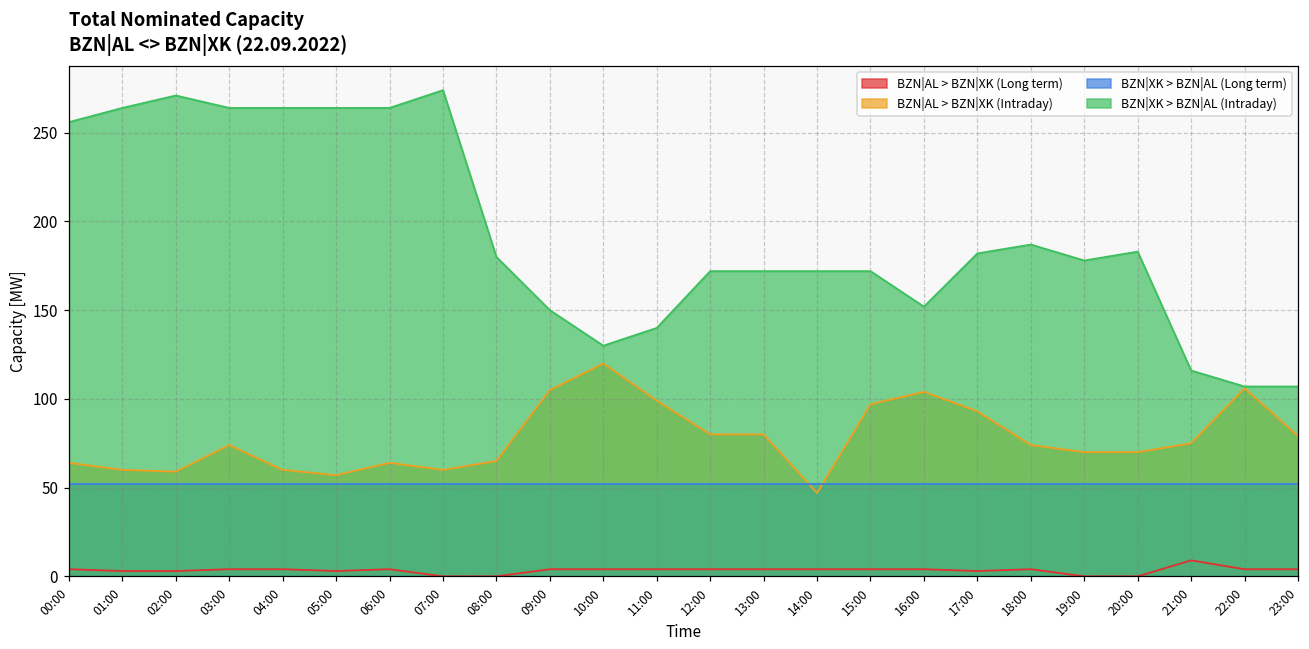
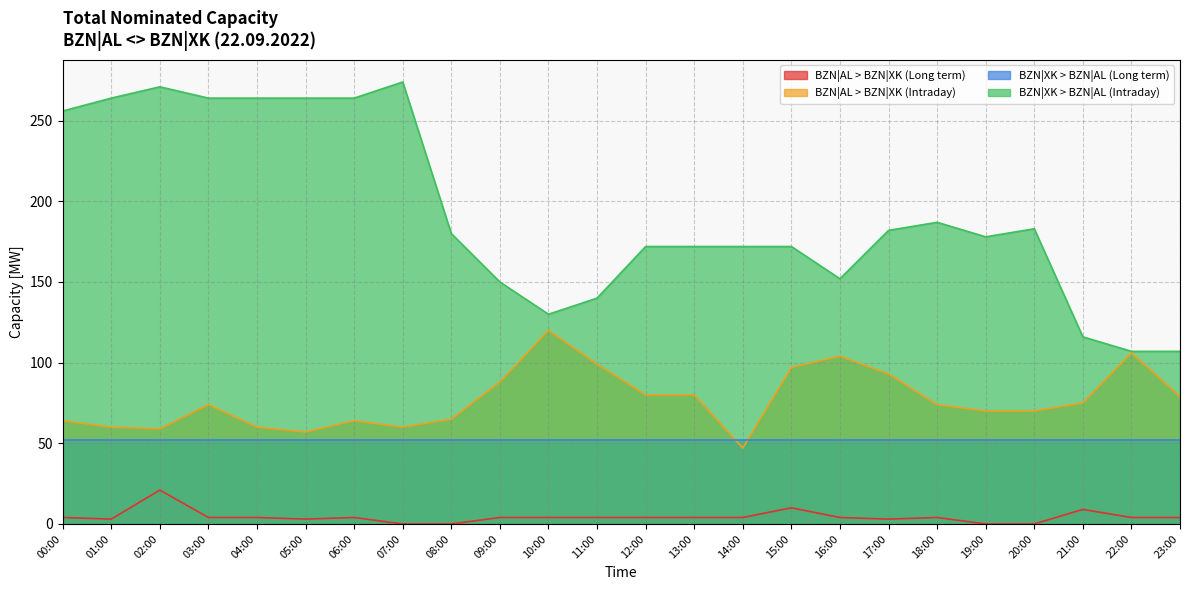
  {
    "BZN|AL > BZN|XK (Long term)": {
      "00:00": 4,
      "01:00": 3,
-     "02:00": 3,
+     "02:00": 21,
      "03:00": 4,
      "04:00": 4,
      "05:00": 3,
      "06:00": 4,
      "07:00": 0,
      "08:00": 0,
      "09:00": 4,
      "10:00": 4,
      "11:00": 4,
      "12:00": 4,
      "13:00": 4,
      "14:00": 4,
-     "15:00": 4,
+     "15:00": 10,
      "16:00": 4,
      "17:00": 3,
      "18:00": 4,
      "19:00": 0,
      "20:00": 0,
      "21:00": 9,
      "22:00": 4,
      "23:00": 4
    },
    "BZN|AL > BZN|XK (Intraday)": {
      "00:00": 64,
      "01:00": 60,
      "02:00": 59,
      "03:00": 74,
      "04:00": 60,
      "05:00": 57,
      "06:00": 64,
      "07:00": 60,
      "08:00": 65,
-     "09:00": 105,
+     "09:00": 88,
      "10:00": 120,
      "11:00": 99,
      "12:00": 80,
      "13:00": 80,
      "14:00": 47,
      "15:00": 97,
      "16:00": 104,
      "17:00": 93,
      "18:00": 74,
      "19:00": 70,
      "20:00": 70,
      "21:00": 75,
      "23:00": 79
    },
    "BZN|XK > BZN|AL (Long term)": {
      "00:00": 52,
      "01:00": 52,
      "02:00": 52,
      "03:00": 52,
      "04:00": 52,
      "05:00": 52,
      "06:00": 52,
      "07:00": 52,
      "08:00": 52,
      "09:00": 52,
      "10:00": 52,
      "11:00": 52,
      "12:00": 52,
      "13:00": 52,
      "14:00": 52,
      "15:00": 52,
      "16:00": 52,
      "17:00": 52,
      "18:00": 52,
      "19:00": 52,
      "20:00": 52,
      "21:00": 52,
      "22:00": 52,
      "23:00": 52
    },
    "BZN|XK > BZN|AL (Intraday)": {
      "00:00": 256,
      "01:00": 264,
      "02:00": 271,
      "03:00": 264,
      "04:00": 264,
      "05:00": 264,
      "06:00": 264,
      "07:00": 274,
      "08:00": 180,
      "09:00": 150,
      "10:00": 130,
      "11:00": 140,
      "12:00": 172,
      "13:00": 172,
      "14:00": 172,
      "15:00": 172,
      "16:00": 152,
      "17:00": 182,
      "18:00": 187,
      "19:00": 178,
      "20:00": 183,
      "21:00": 116,
      "23:00": 107
    }
  }
